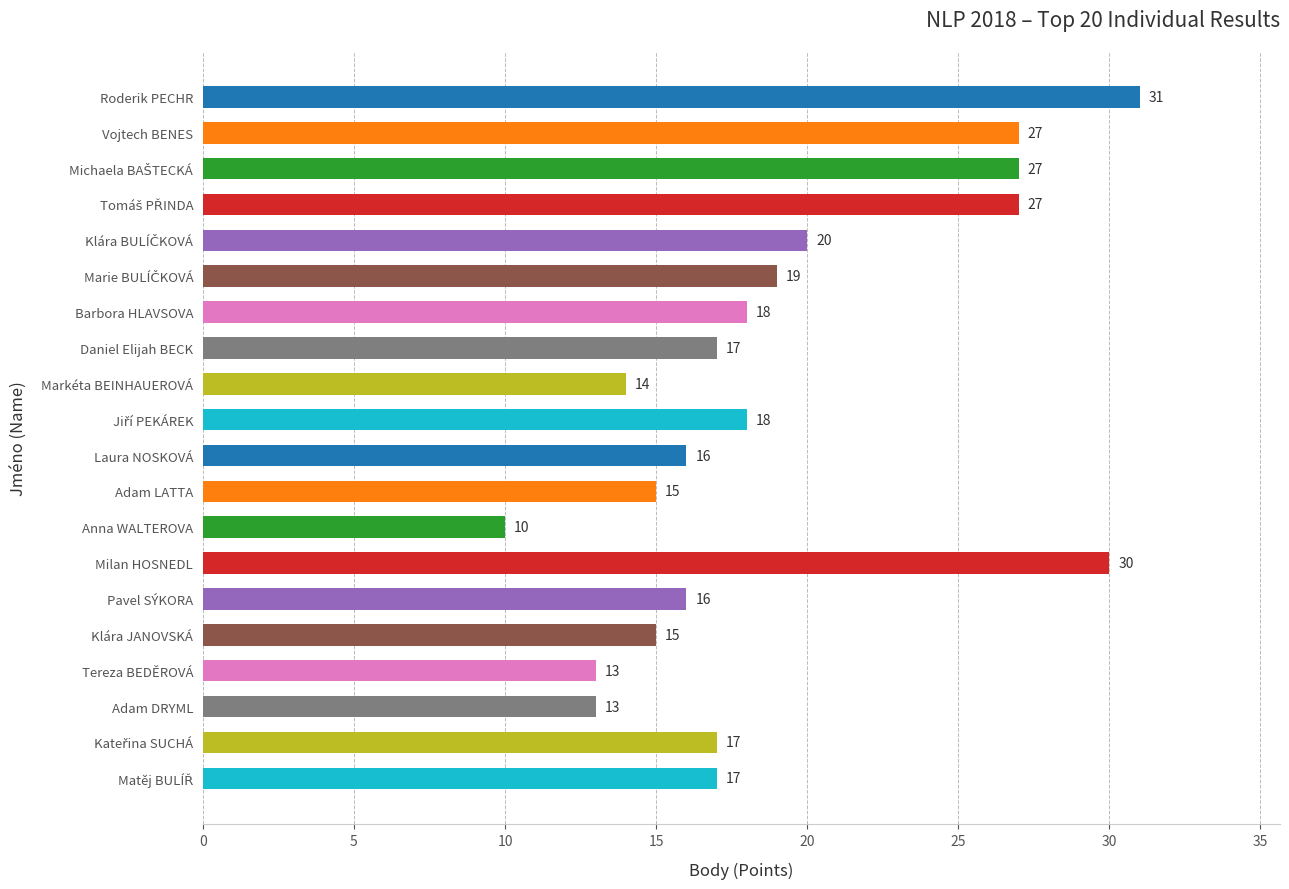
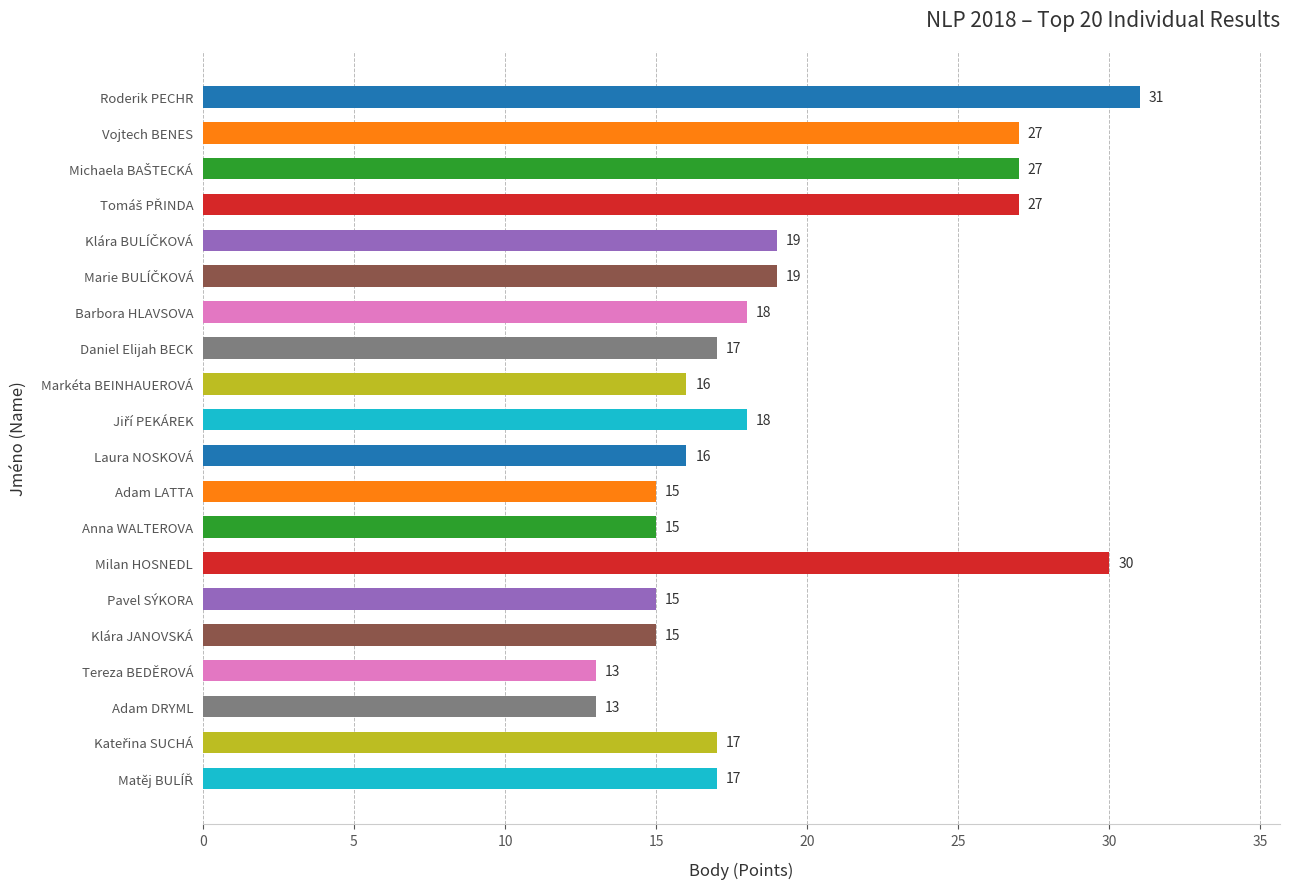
  {
    "Roderik PECHR": 31,
    "Vojtech BENES": 27,
    "Michaela BAŠTECKÁ": 27,
    "Tomáš PŘINDA": 27,
-   "Klára BULÍČKOVÁ": 20,
+   "Klára BULÍČKOVÁ": 19,
    "Marie BULÍČKOVÁ": 19,
    "Barbora HLAVSOVA": 18,
    "Daniel Elijah BECK": 17,
-   "Markéta BEINHAUEROVÁ": 14,
+   "Markéta BEINHAUEROVÁ": 16,
    "Jiří PEKÁREK": 18,
    "Laura NOSKOVÁ": 16,
    "Adam LATTA": 15,
-   "Anna WALTEROVA": 10,
+   "Anna WALTEROVA": 15,
    "Milan HOSNEDL": 30,
-   "Pavel SÝKORA": 16,
+   "Pavel SÝKORA": 15,
    "Klára JANOVSKÁ": 15,
    "Tereza BEDĚROVÁ": 13,
    "Adam DRYML": 13,
    "Kateřina SUCHÁ": 17,
    "Matěj BULÍŘ": 17
  }
